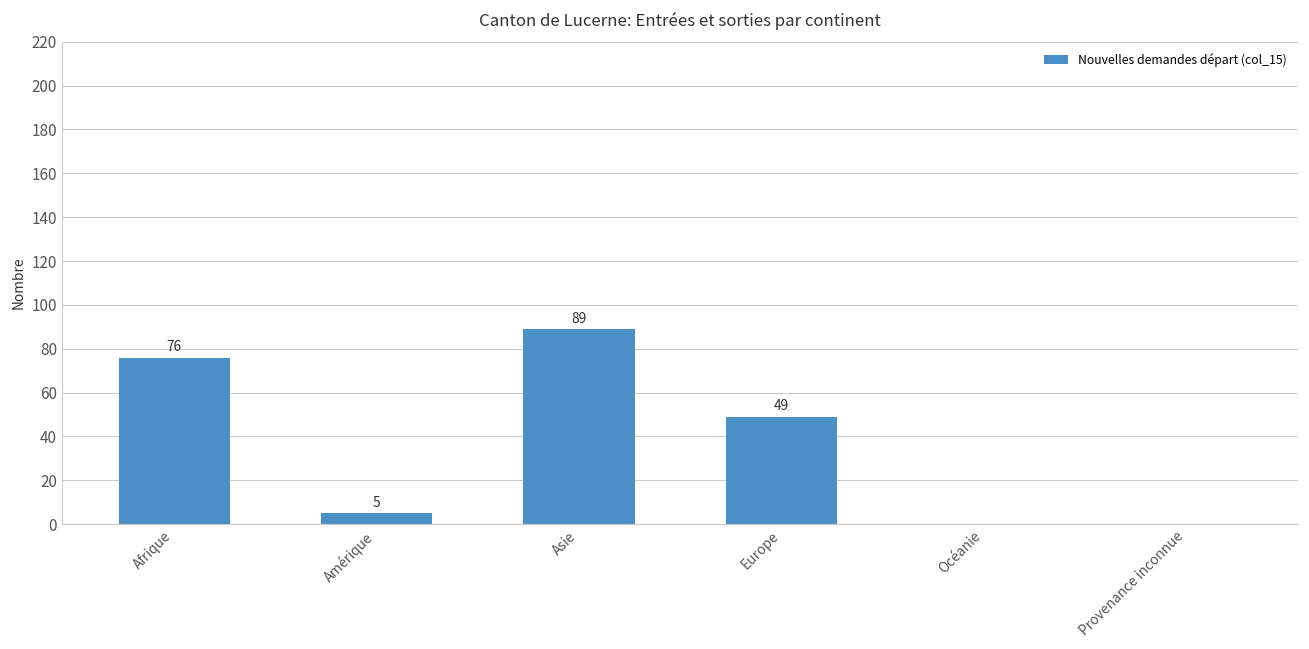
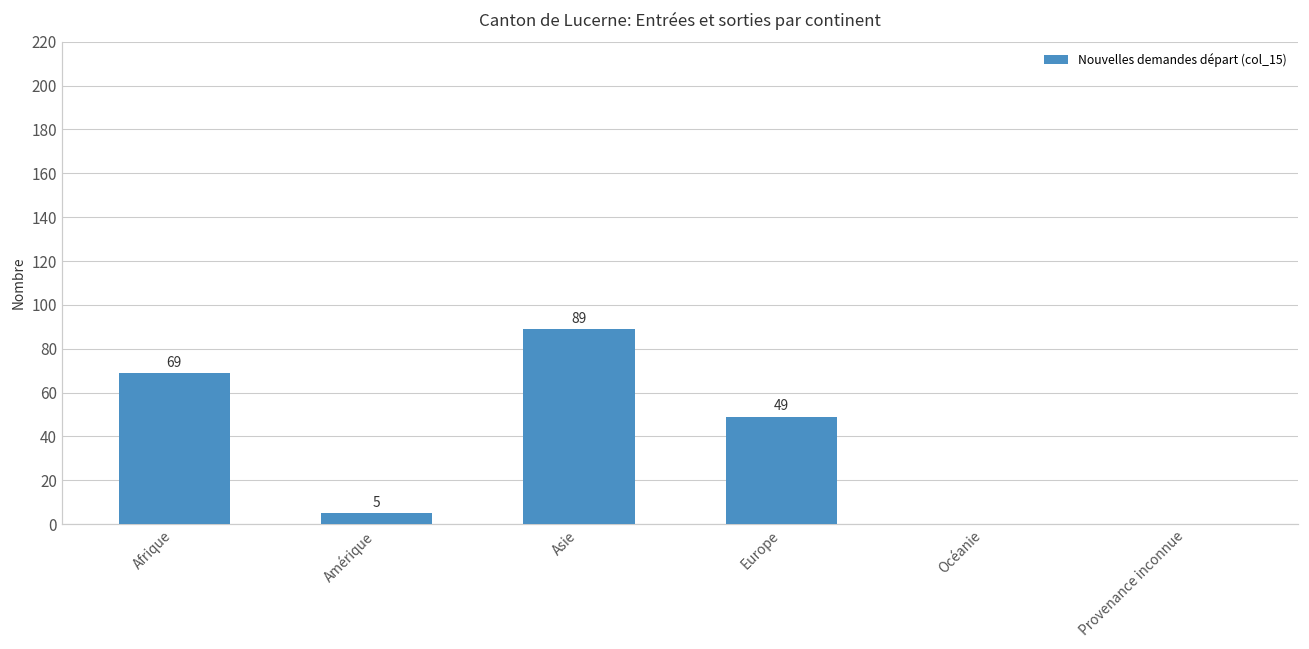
  {
-   "Afrique": 76,
+   "Afrique": 69,
    "Amérique": 5,
    "Asie": 89,
    "Europe": 49
  }
